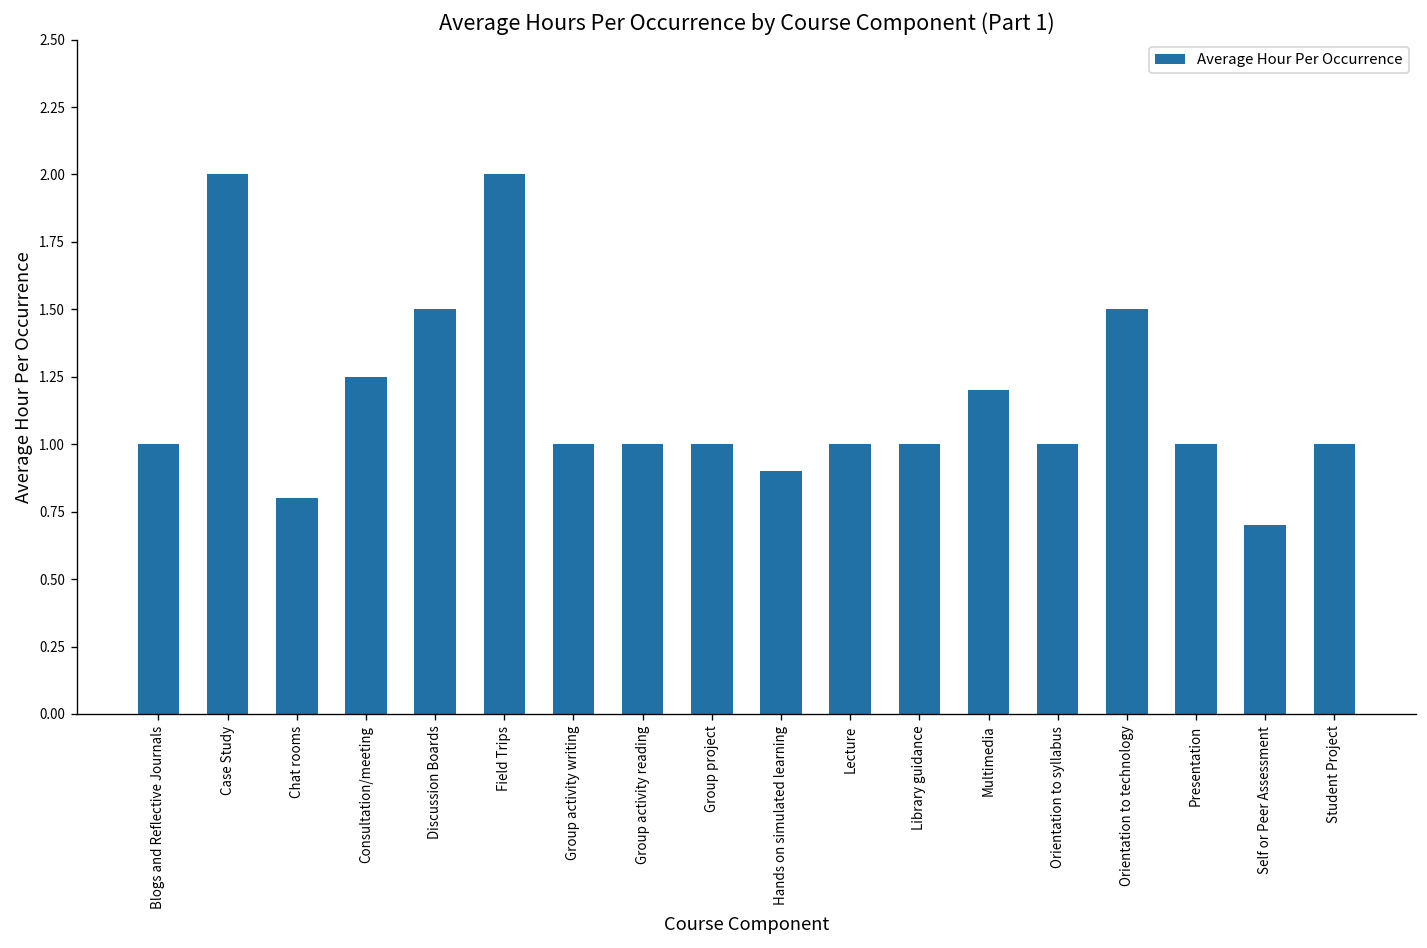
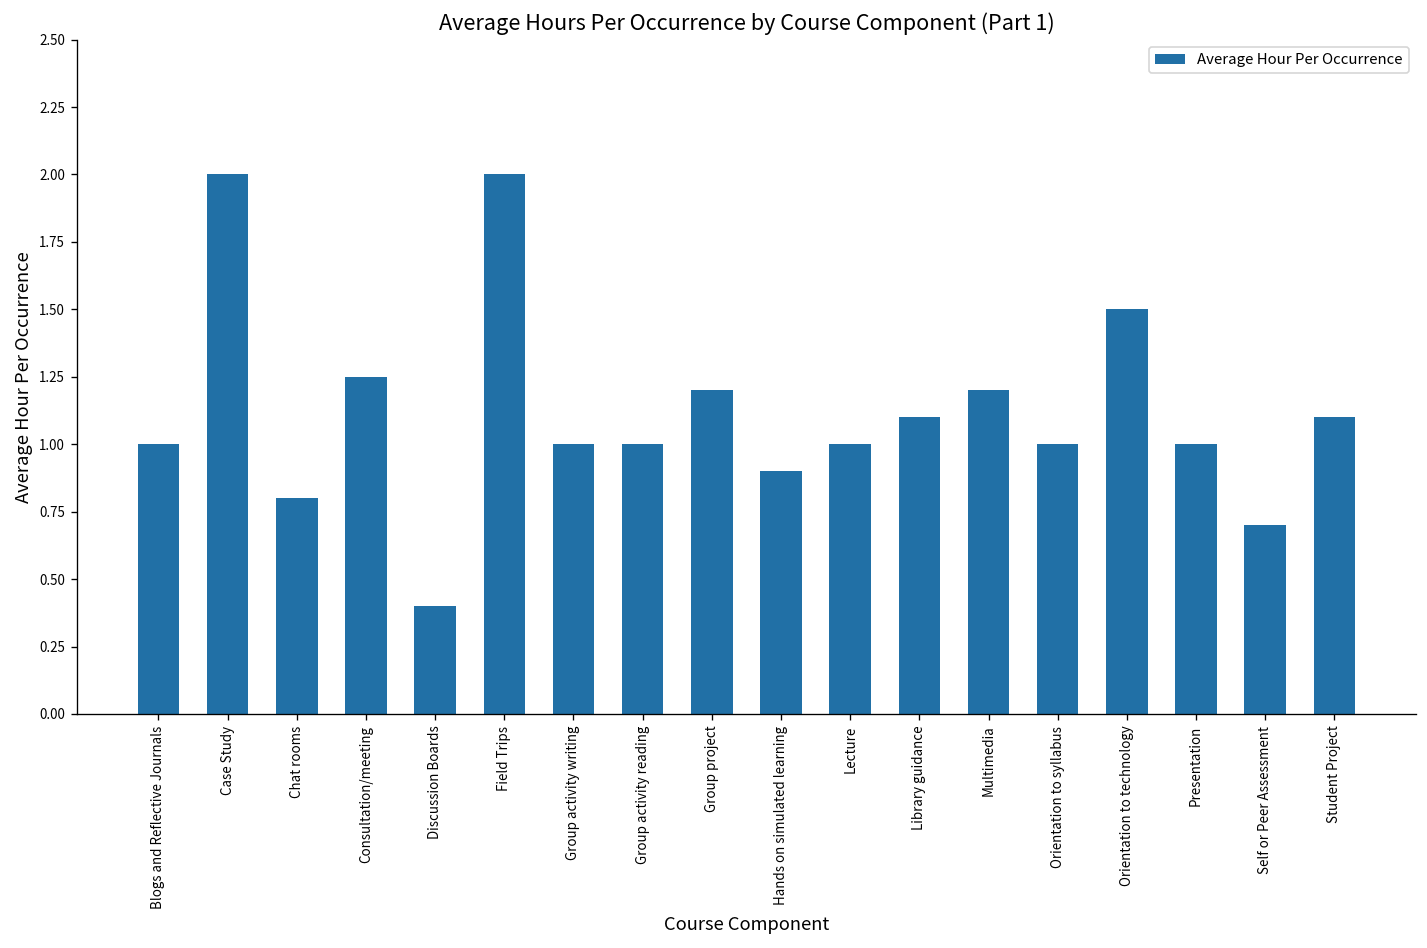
  {
    "Blogs and Reflective Journals": 1.0,
    "Case Study": 2.0,
    "Chat rooms": 0.8,
    "Consultation/meeting": 1.25,
-   "Discussion Boards": 1.5,
+   "Discussion Boards": 0.4,
    "Field Trips": 2.0,
    "Group activity writing": 1.0,
    "Group activity reading": 1.0,
-   "Group project": 1.0,
+   "Group project": 1.2,
    "Hands on simulated learning": 0.9,
    "Lecture": 1.0,
-   "Library guidance": 1.0,
+   "Library guidance": 1.1,
    "Multimedia": 1.2,
    "Orientation to syllabus": 1.0,
    "Orientation to technology": 1.5,
    "Presentation": 1.0,
    "Self or Peer Assessment": 0.7,
-   "Student Project": 1.0
+   "Student Project": 1.1
  }
